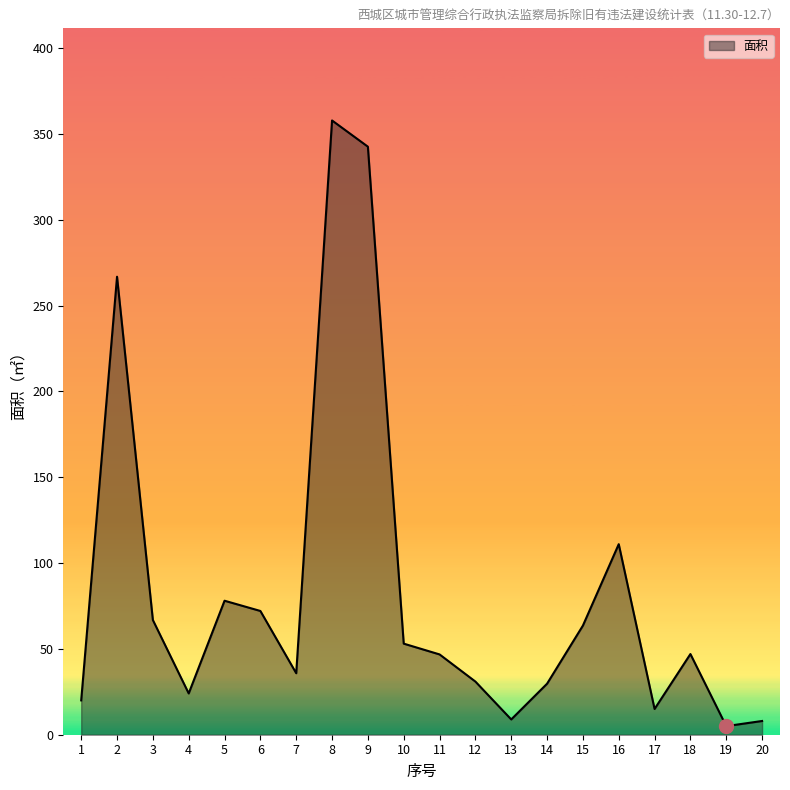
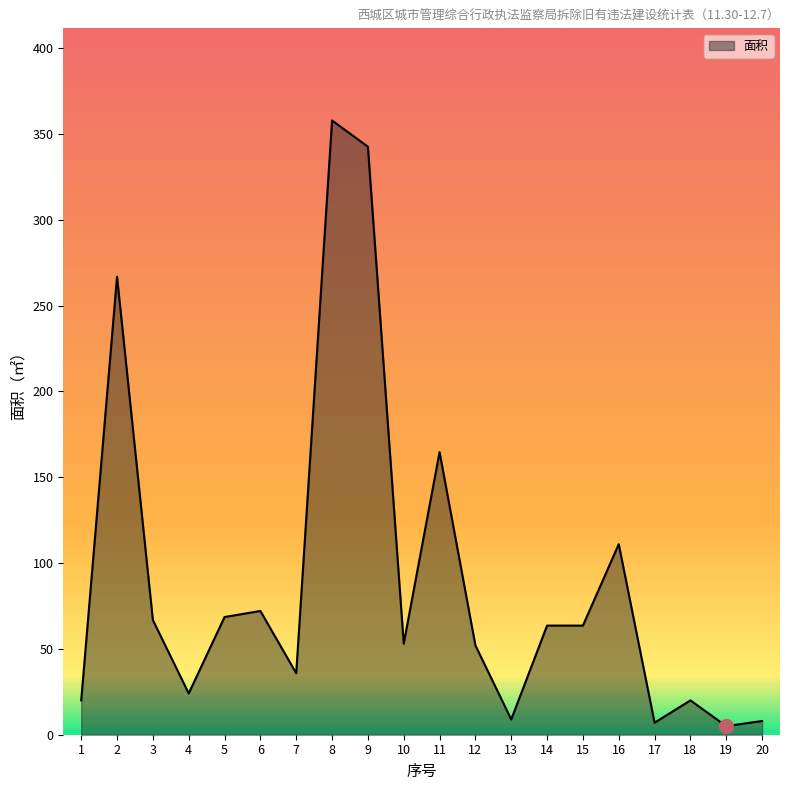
  {
    "面积": {
      "1": 20,
      "2": 267,
      "3": 67,
      "4": 24,
-     "5": 78,
+     "5": 69,
      "6": 72,
      "7": 36,
      "8": 358,
      "9": 343,
      "10": 53,
-     "11": 47,
-     "12": 31,
+     "11": 165,
+     "12": 52,
      "13": 9,
-     "14": 30,
+     "14": 64,
      "15": 64,
      "16": 111,
-     "17": 15,
-     "18": 47,
+     "17": 7,
+     "18": 20,
      "20": 8
    }
  }
